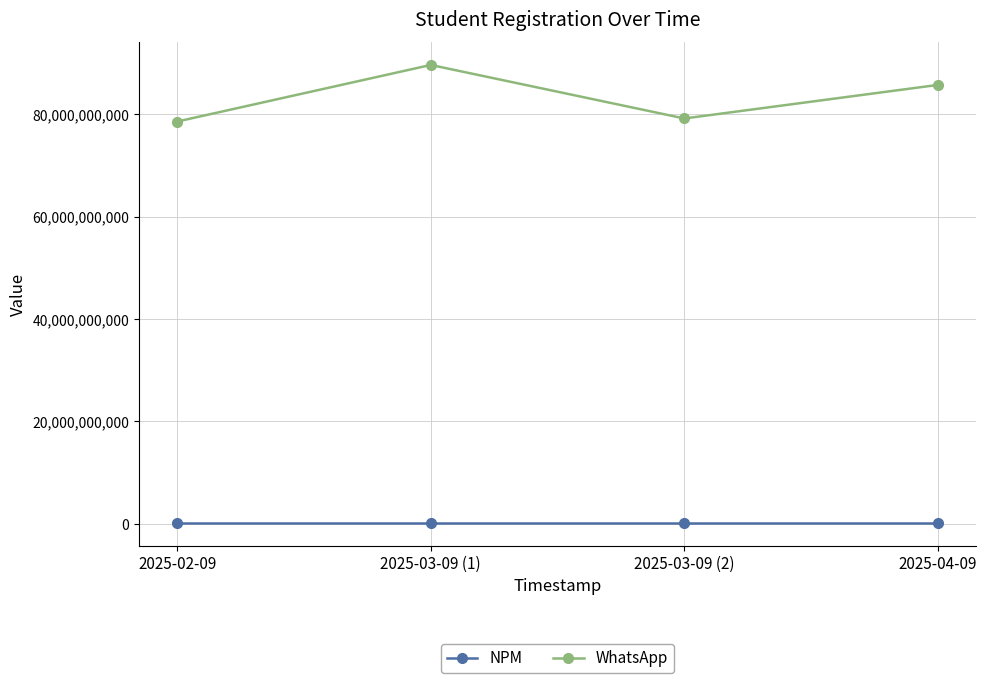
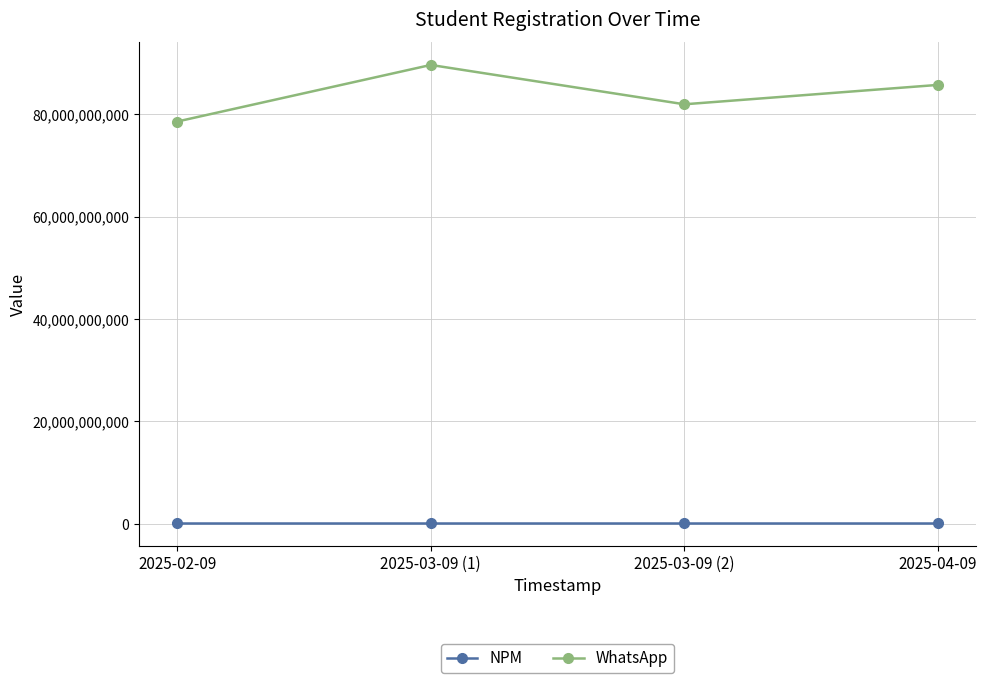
  {
    "NPM": {
      "2025-02-09": "0",
      "2025-03-09 (1)": "0",
      "2025-03-09 (2)": "0",
      "2025-04-09": "0"
    },
    "WhatsApp": {
      "2025-02-09": "79,000,000,000",
      "2025-03-09 (1)": "90,000,000,000",
-     "2025-03-09 (2)": "79,000,000,000",
+     "2025-03-09 (2)": "82,000,000,000",
      "2025-04-09": "86,000,000,000"
    }
  }
